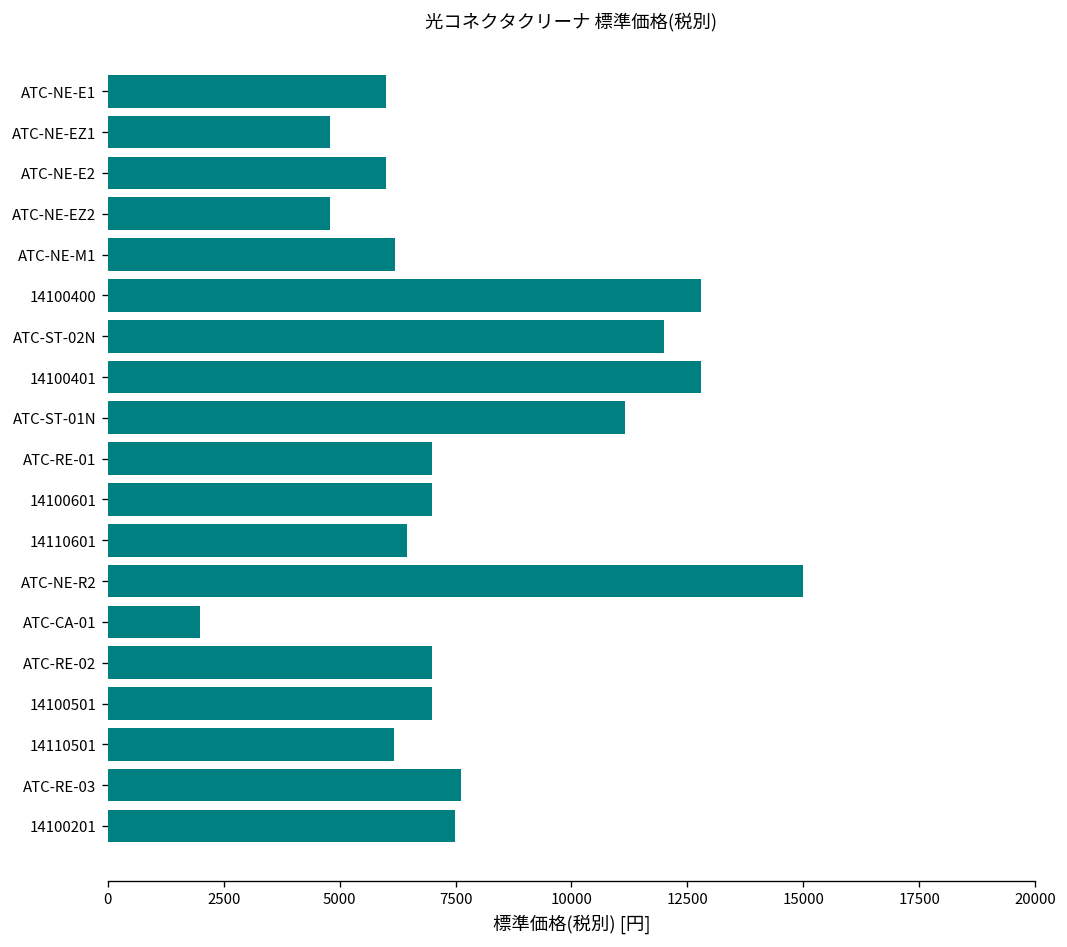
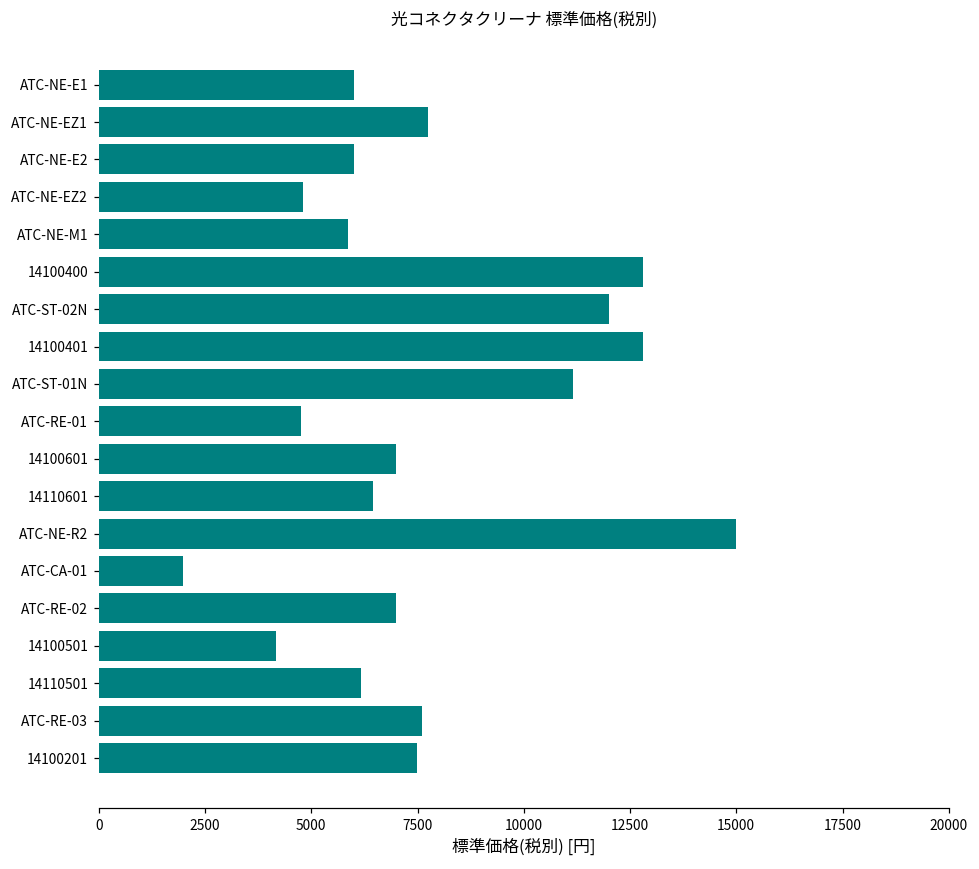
  {
    "ATC-NE-E1": 6000,
-   "ATC-NE-EZ1": 4800,
+   "ATC-NE-EZ1": 7800,
    "ATC-NE-E2": 6000,
    "ATC-NE-EZ2": 4800,
-   "ATC-NE-M1": 6200,
+   "ATC-NE-M1": 5900,
    "14100400": 12800,
    "ATC-ST-02N": 12000,
    "14100401": 12800,
    "ATC-ST-01N": 11200,
-   "ATC-RE-01": 7000,
+   "ATC-RE-01": 4800,
    "14100601": 7000,
    "14110601": 6500,
    "ATC-NE-R2": 15000,
    "ATC-CA-01": 2000,
    "ATC-RE-02": 7000,
-   "14100501": 7000,
+   "14100501": 4200,
    "14110501": 6200,
    "ATC-RE-03": 7600,
    "14100201": 7500
  }
